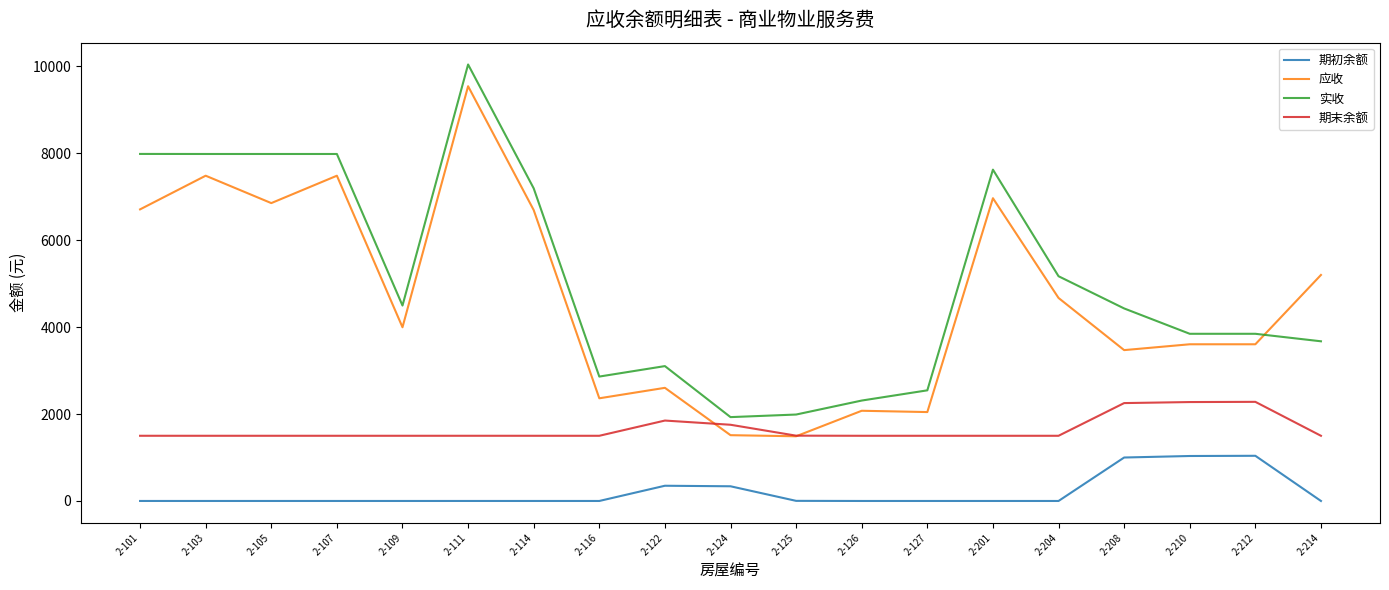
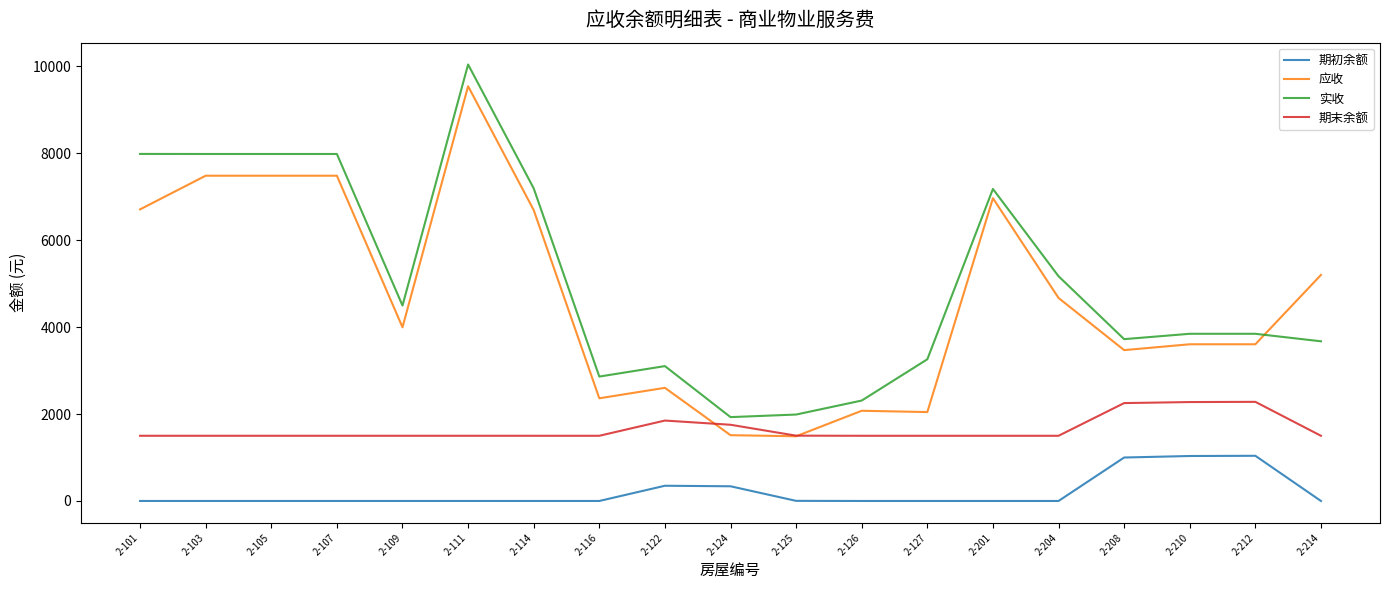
  {
    "期初余额": {
      "2-101": 0,
      "2-103": 0,
      "2-105": 0,
      "2-107": 0,
      "2-109": 0,
      "2-111": 0,
      "2-114": 0,
      "2-116": 0,
      "2-122": 400,
      "2-124": 300,
      "2-125": 0,
      "2-126": 0,
      "2-127": 0,
      "2-201": 0,
      "2-204": 0,
      "2-208": 1000,
      "2-210": 1000,
      "2-212": 1000,
      "2-214": 0
    },
    "应收": {
      "2-101": 6700,
      "2-103": 7500,
-     "2-105": 6900,
+     "2-105": 7500,
      "2-107": 7500,
      "2-109": 4000,
      "2-111": 9500,
      "2-114": 6700,
      "2-116": 2400,
      "2-122": 2600,
      "2-124": 1500,
      "2-126": 2100,
      "2-127": 2000,
      "2-201": 7000,
      "2-204": 4700,
      "2-208": 3500,
      "2-210": 3600,
      "2-212": 3600,
      "2-214": 5200
    },
    "实收": {
      "2-101": 8000,
      "2-103": 8000,
      "2-105": 8000,
      "2-107": 8000,
      "2-109": 4500,
      "2-111": 10000,
      "2-114": 7200,
      "2-116": 2900,
      "2-122": 3100,
      "2-124": 1900,
      "2-125": 2000,
      "2-126": 2300,
-     "2-127": 2500,
-     "2-201": 7600,
+     "2-127": 3300,
+     "2-201": 7200,
      "2-204": 5200,
-     "2-208": 4400,
+     "2-208": 3700,
      "2-210": 3800,
      "2-212": 3800,
      "2-214": 3700
    },
    "期末余额": {
      "2-101": 1500,
      "2-103": 1500,
      "2-105": 1500,
      "2-107": 1500,
      "2-109": 1500,
      "2-111": 1500,
      "2-114": 1500,
      "2-116": 1500,
      "2-122": 1900,
      "2-124": 1800,
      "2-126": 1500,
      "2-127": 1500,
      "2-201": 1500,
      "2-204": 1500,
      "2-208": 2300,
      "2-210": 2300,
      "2-212": 2300,
      "2-214": 1500
    }
  }
